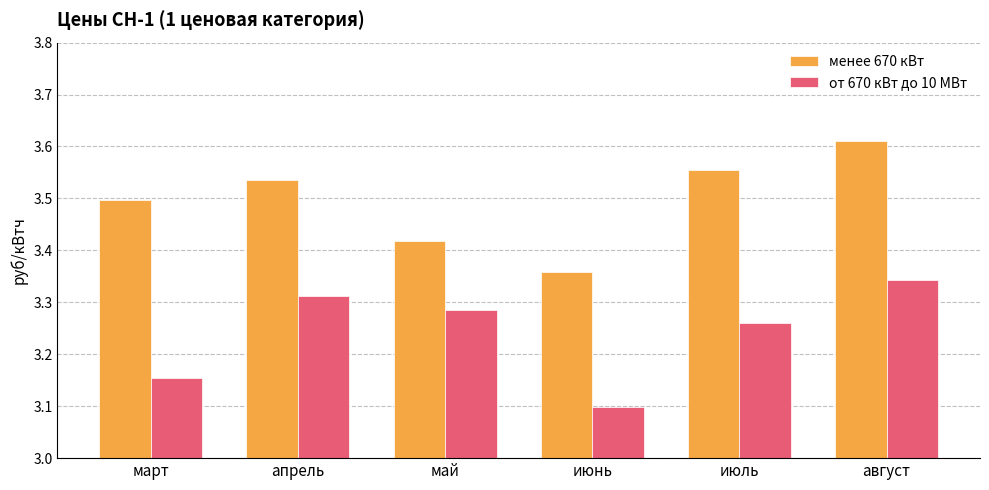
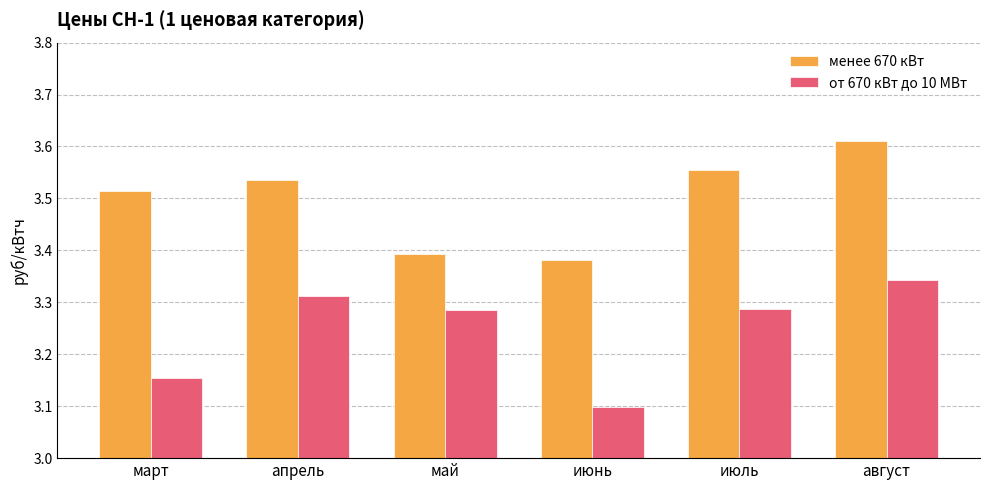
  {
    "менее 670 кВт": {
-     "март": 3.50,
+     "март": 3.51,
      "апрель": 3.54,
-     "май": 3.42,
-     "июнь": 3.36,
+     "май": 3.39,
+     "июнь": 3.38,
      "июль": 3.55,
      "август": 3.61
    },
    "от 670 кВт до 10 МВт": {
      "март": 3.15,
      "апрель": 3.31,
      "май": 3.29,
      "июнь": 3.10,
-     "июль": 3.26,
+     "июль": 3.29,
      "август": 3.34
    }
  }
